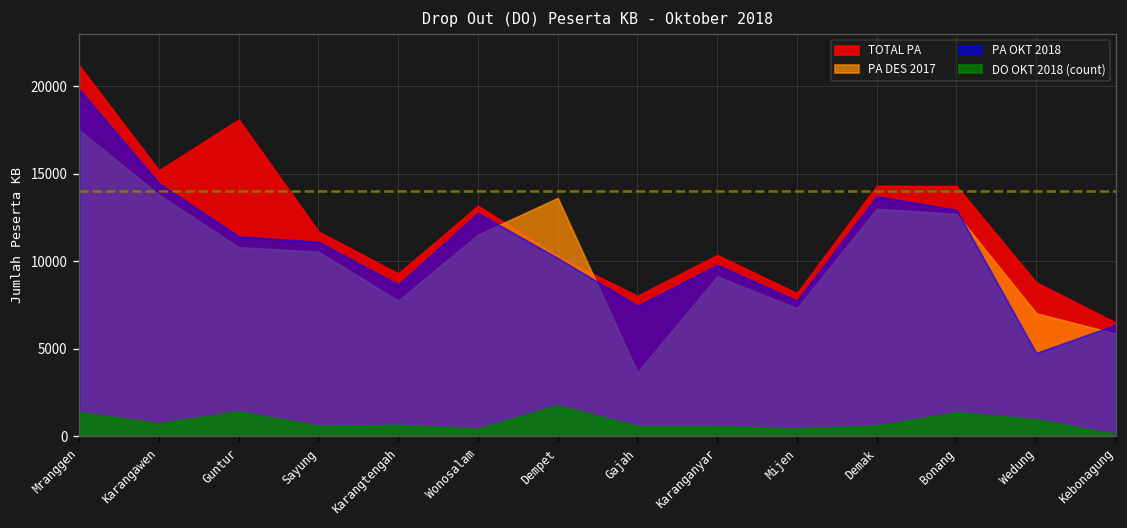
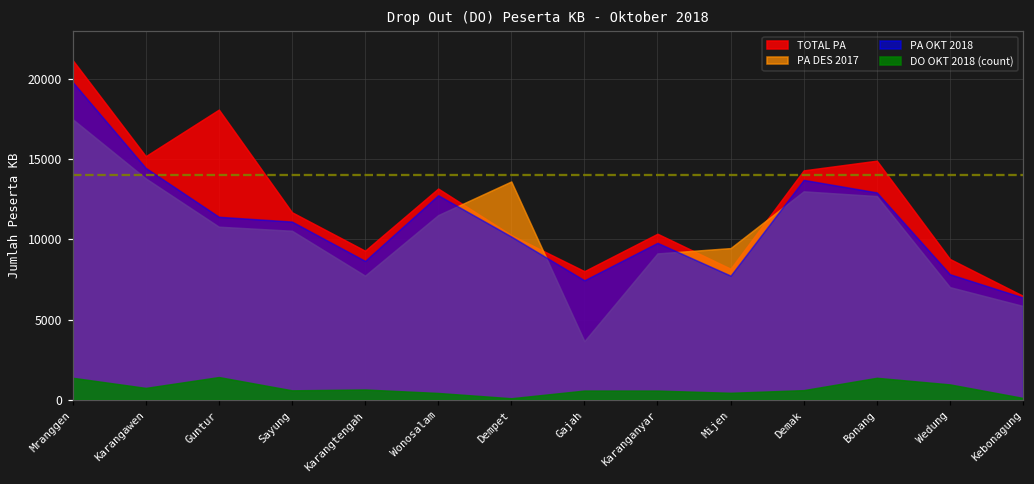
  {
    "TOTAL PA": {
      "Mranggen": 21200,
      "Karangawen": 15200,
      "Guntur": 18100,
      "Sayung": 11700,
      "Karangtengah": 9300,
      "Wonosalam": 13200,
      "Gajah": 8000,
      "Karanganyar": 10400,
      "Mijen": 8200,
      "Demak": 14300,
-     "Bonang": 14300,
+     "Bonang": 14900,
      "Wedung": 8800
    },
    "PA DES 2017": {
      "Mranggen": 17500,
      "Karangawen": 13800,
      "Guntur": 10800,
      "Sayung": 10500,
      "Karangtengah": 7700,
      "Wonosalam": 11500,
      "Dempet": 13600,
      "Gajah": 3700,
      "Karanganyar": 9100,
-     "Mijen": 7300,
+     "Mijen": 9500,
      "Demak": 13000,
      "Bonang": 12700,
      "Wedung": 7000,
      "Kebonagung": 5800
    },
    "PA OKT 2018": {
      "Mranggen": 19800,
      "Karangawen": 14500,
      "Guntur": 11400,
      "Sayung": 11100,
      "Karangtengah": 8700,
      "Wonosalam": 12800,
      "Gajah": 7500,
      "Karanganyar": 9800,
      "Mijen": 7700,
      "Demak": 13700,
      "Bonang": 12900,
-     "Wedung": 4800
+     "Wedung": 7800
    },
    "DO OKT 2018 (count)": {
      "Mranggen": 1400,
      "Karangawen": 700,
      "Guntur": 1400,
      "Sayung": 600,
      "Karangtengah": 600,
      "Wonosalam": 400,
-     "Dempet": 1800,
+     "Dempet": 100,
      "Gajah": 600,
      "Karanganyar": 600,
      "Mijen": 400,
      "Demak": 600,
      "Bonang": 1400,
      "Wedung": 1000
    }
  }
